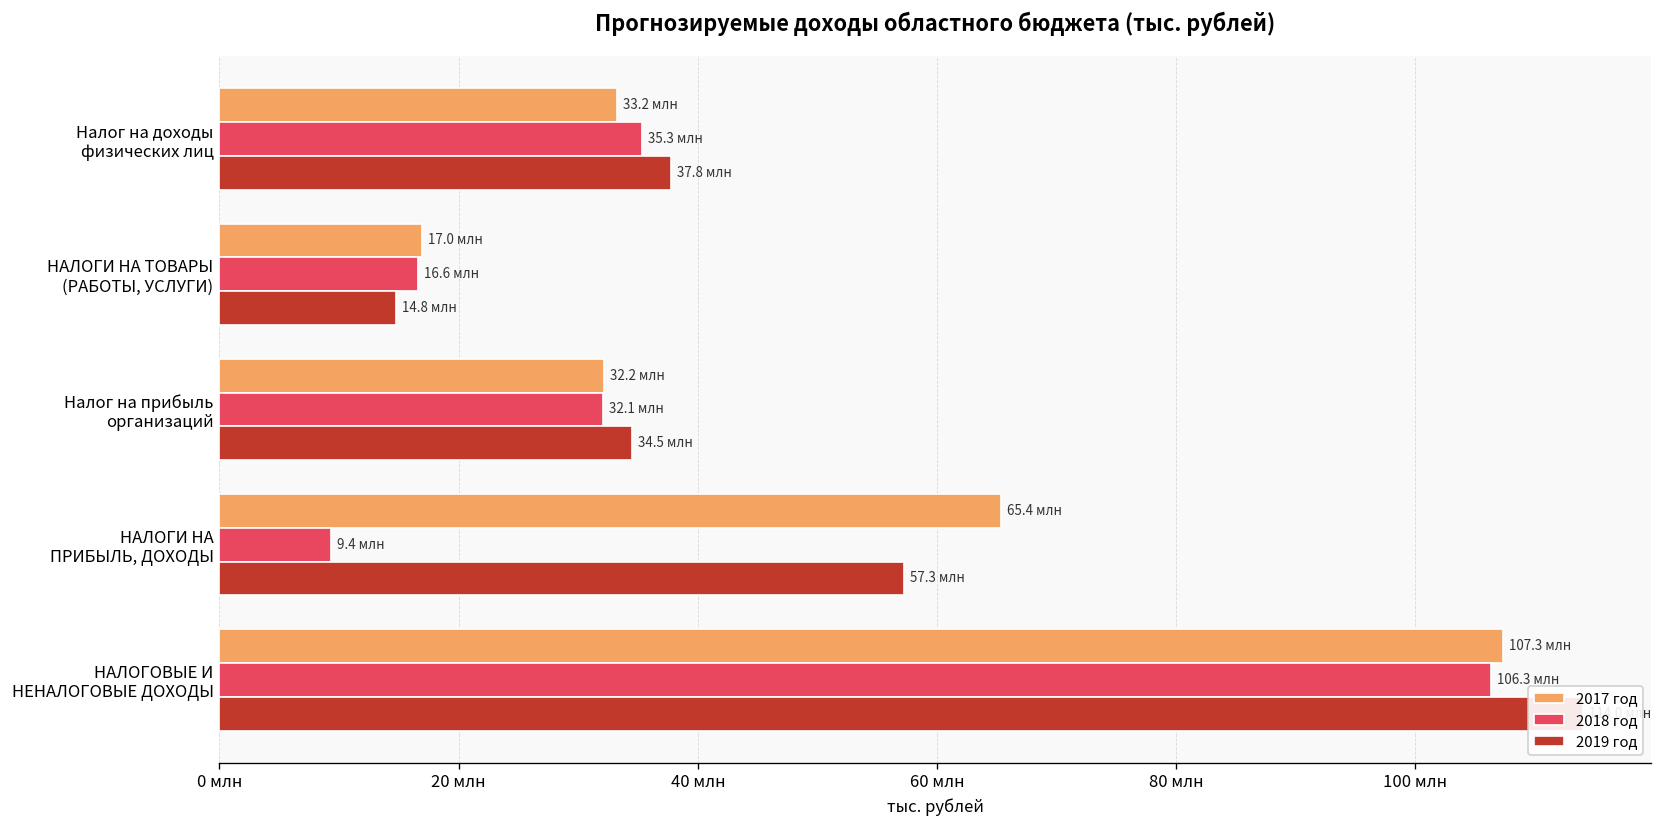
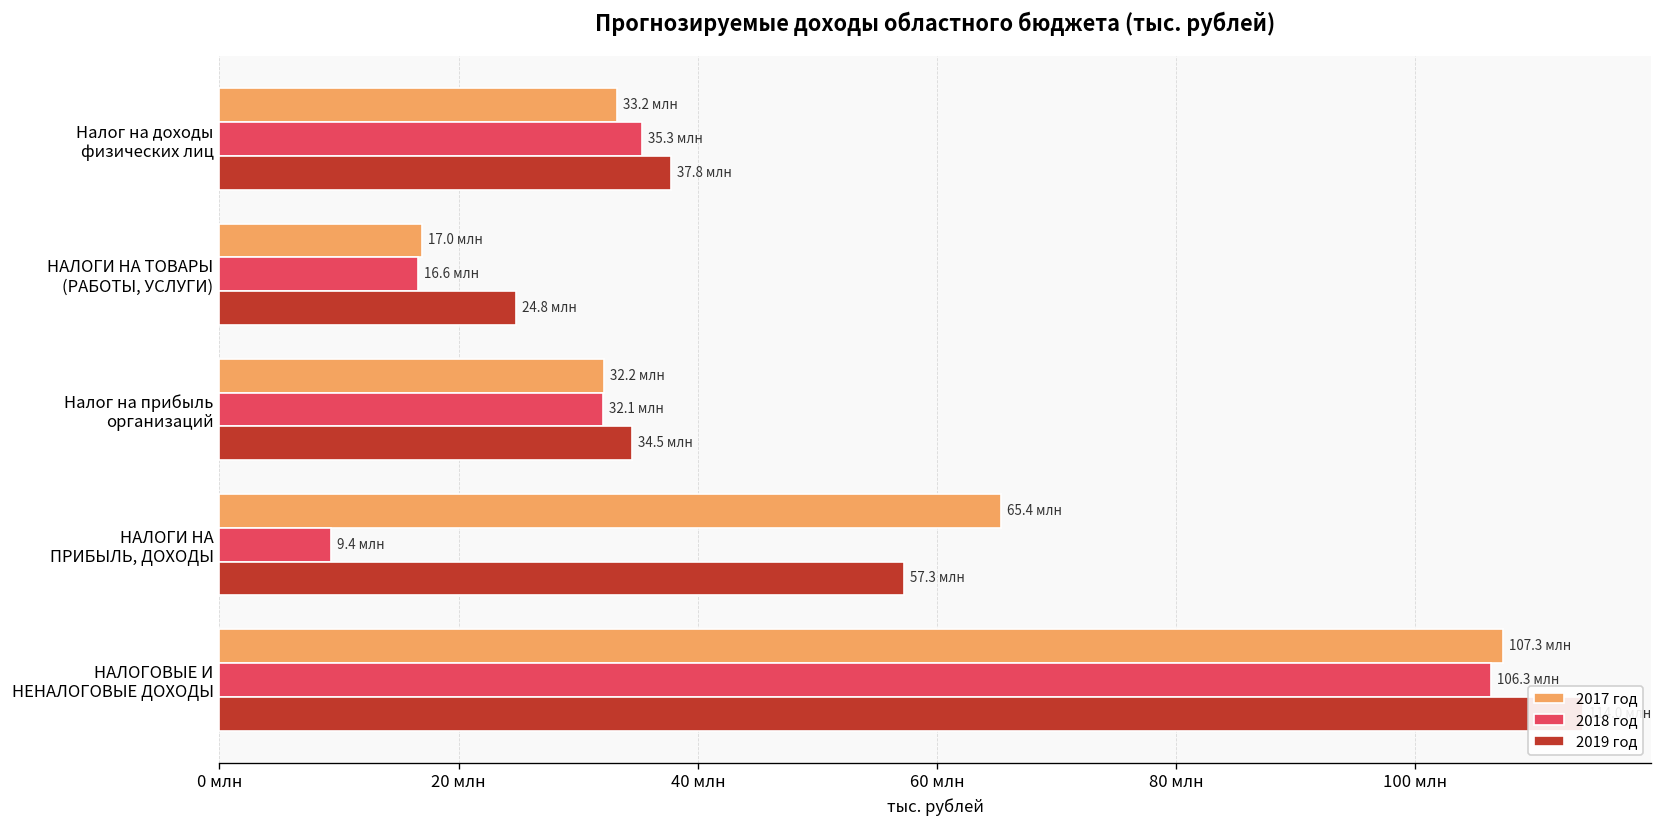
  {
    "2019 год": {
-     "НАЛОГИ НА ТОВАРЫ (РАБОТЫ, УСЛУГИ)": 14.8
+     "НАЛОГИ НА ТОВАРЫ (РАБОТЫ, УСЛУГИ)": 24.8
    }
  }
